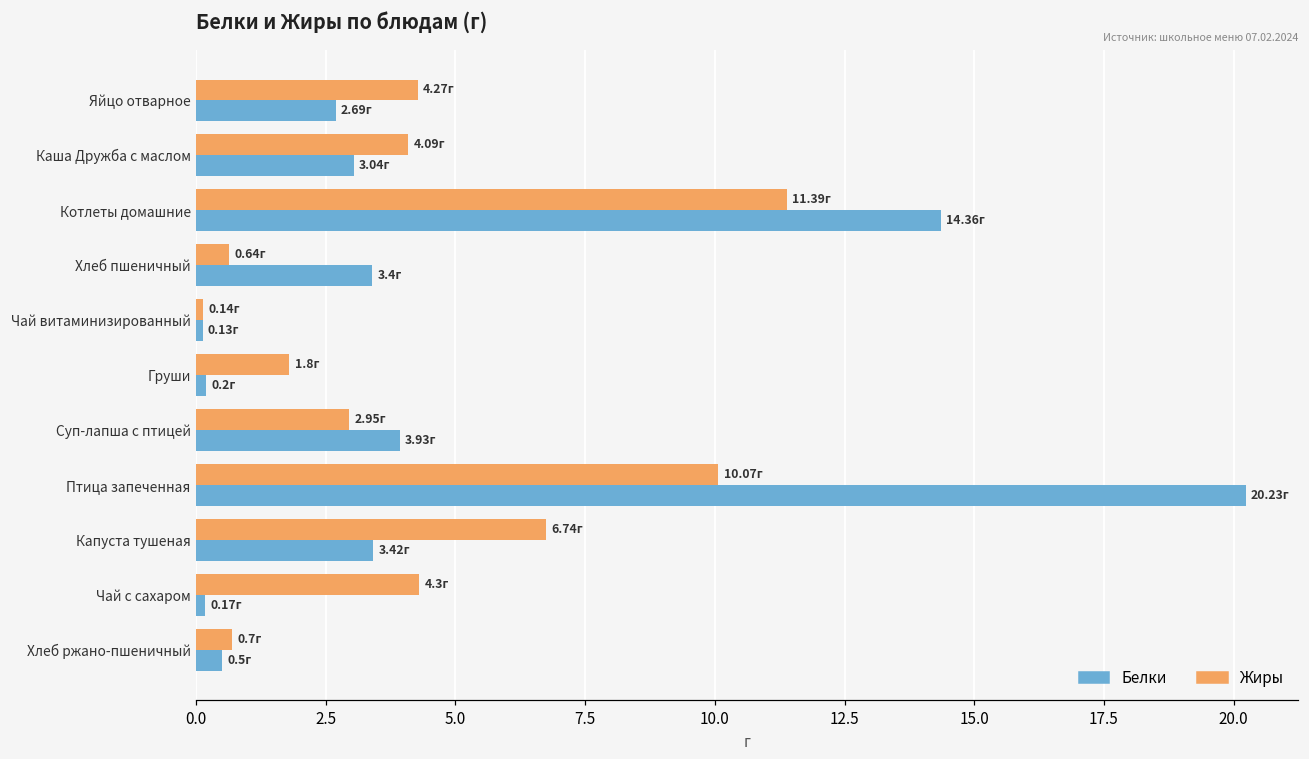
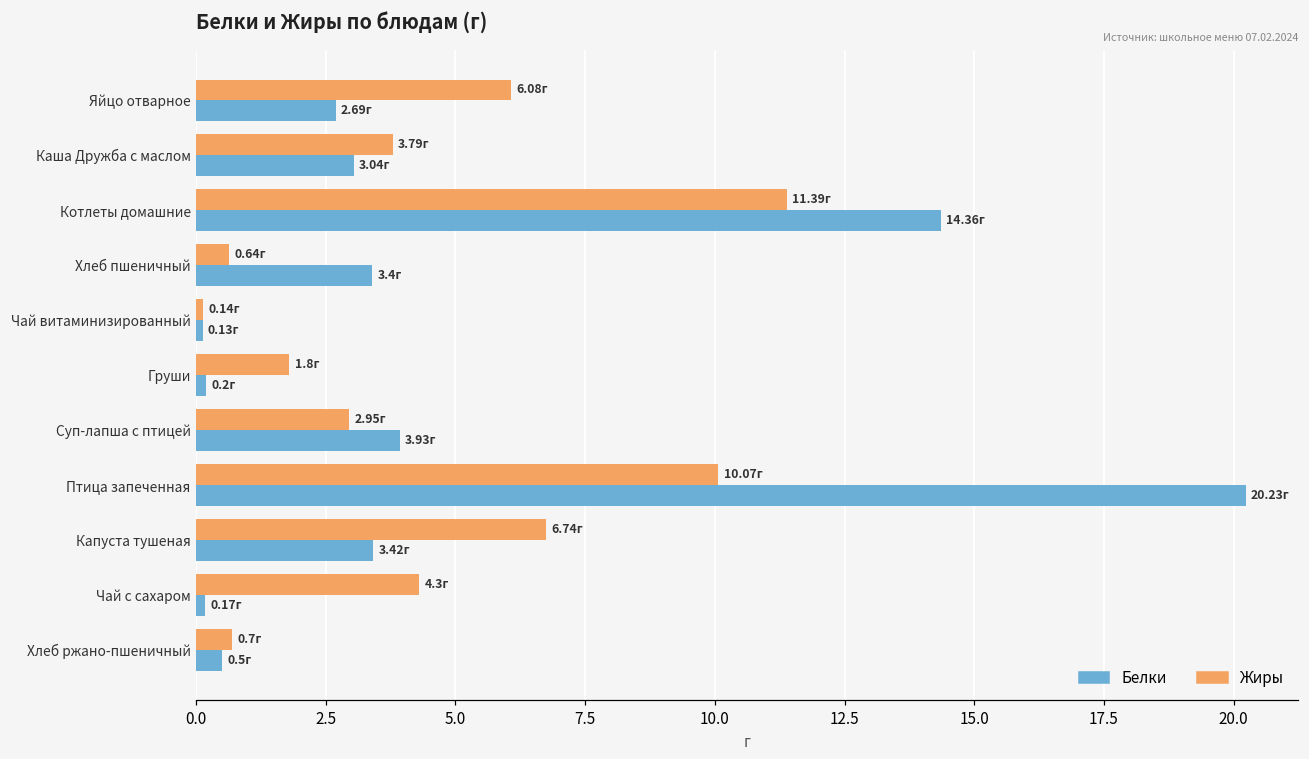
  {
    "Белки": {
      "Яйцо отварное": "2.69г",
      "Каша Дружба с маслом": "3.04г",
      "Котлеты домашние": "14.36г",
      "Хлеб пшеничный": "3.4г",
      "Чай витаминизированный": "0.13г",
      "Груши": "0.2г",
      "Суп-лапша с птицей": "3.93г",
      "Птица запеченная": "20.23г",
      "Капуста тушеная": "3.42г",
      "Чай с сахаром": "0.17г",
      "Хлеб ржано-пшеничный": "0.5г"
    },
    "Жиры": {
-     "Яйцо отварное": "4.27г",
-     "Каша Дружба с маслом": "4.09г",
+     "Яйцо отварное": "6.08г",
+     "Каша Дружба с маслом": "3.79г",
      "Котлеты домашние": "11.39г",
      "Хлеб пшеничный": "0.64г",
      "Чай витаминизированный": "0.14г",
      "Груши": "1.8г",
      "Суп-лапша с птицей": "2.95г",
      "Птица запеченная": "10.07г",
      "Капуста тушеная": "6.74г",
      "Чай с сахаром": "4.3г",
      "Хлеб ржано-пшеничный": "0.7г"
    }
  }
